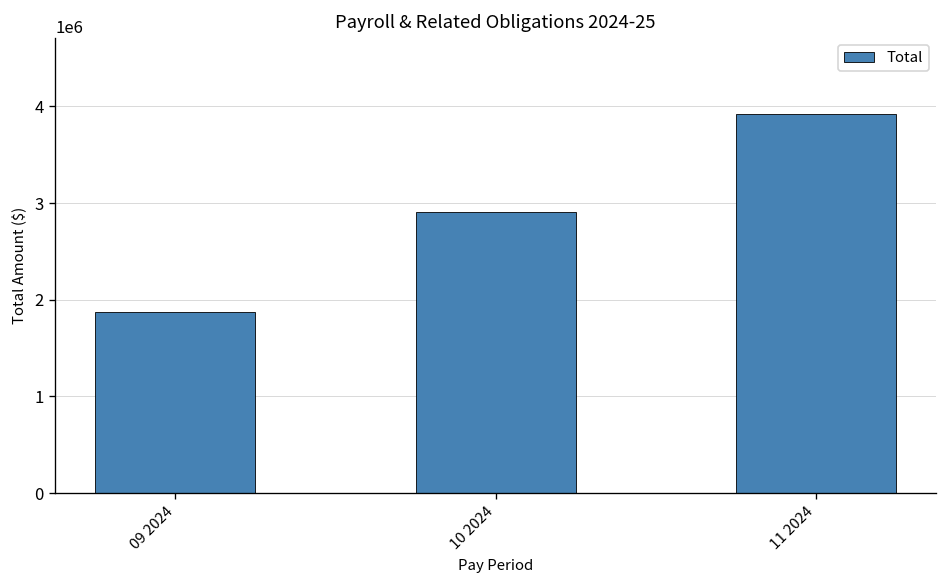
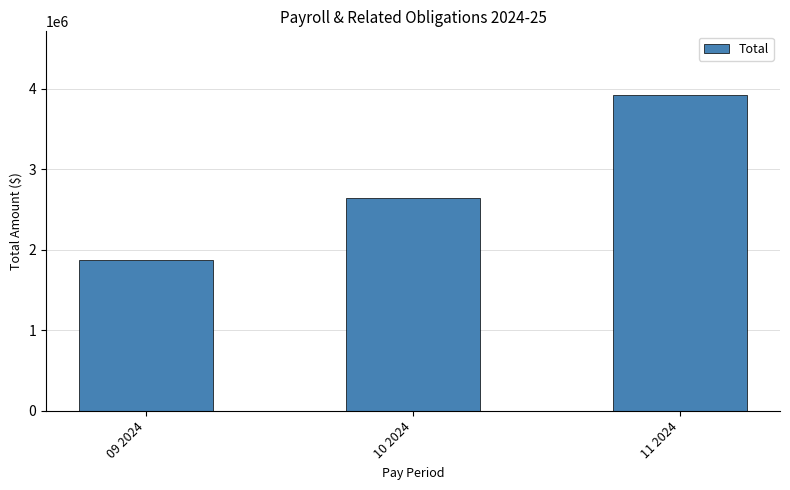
  {
    "09 2024": 1900000,
-   "10 2024": 2900000,
+   "10 2024": 2600000,
    "11 2024": 3900000
  }
